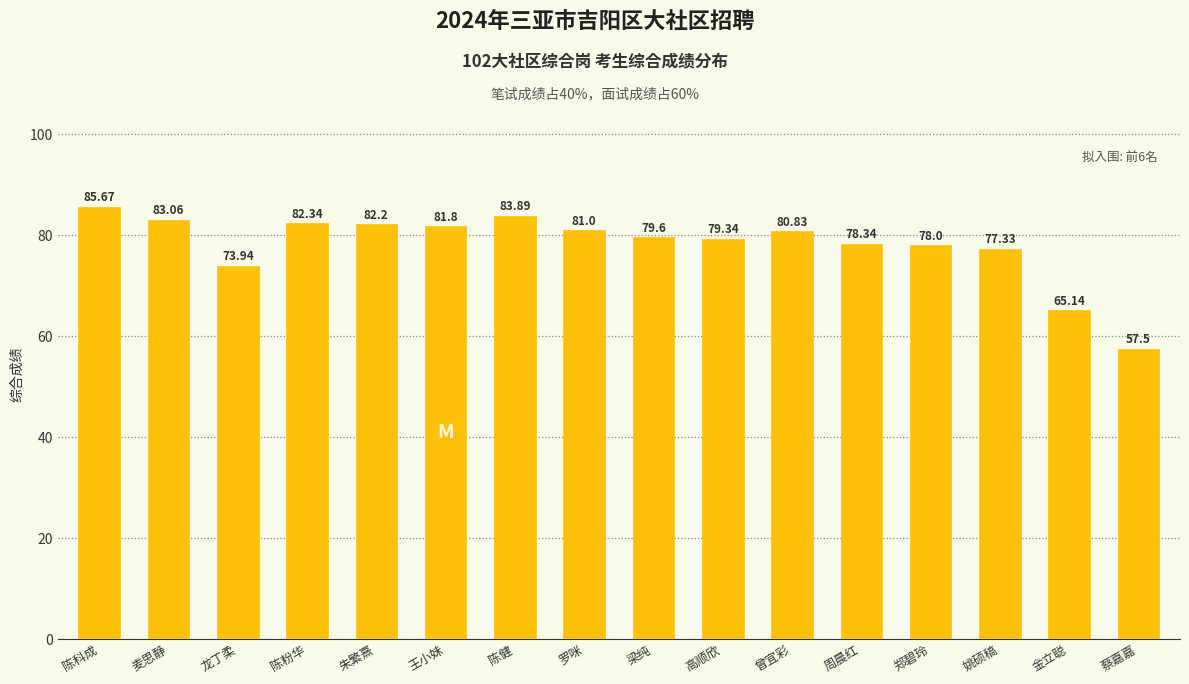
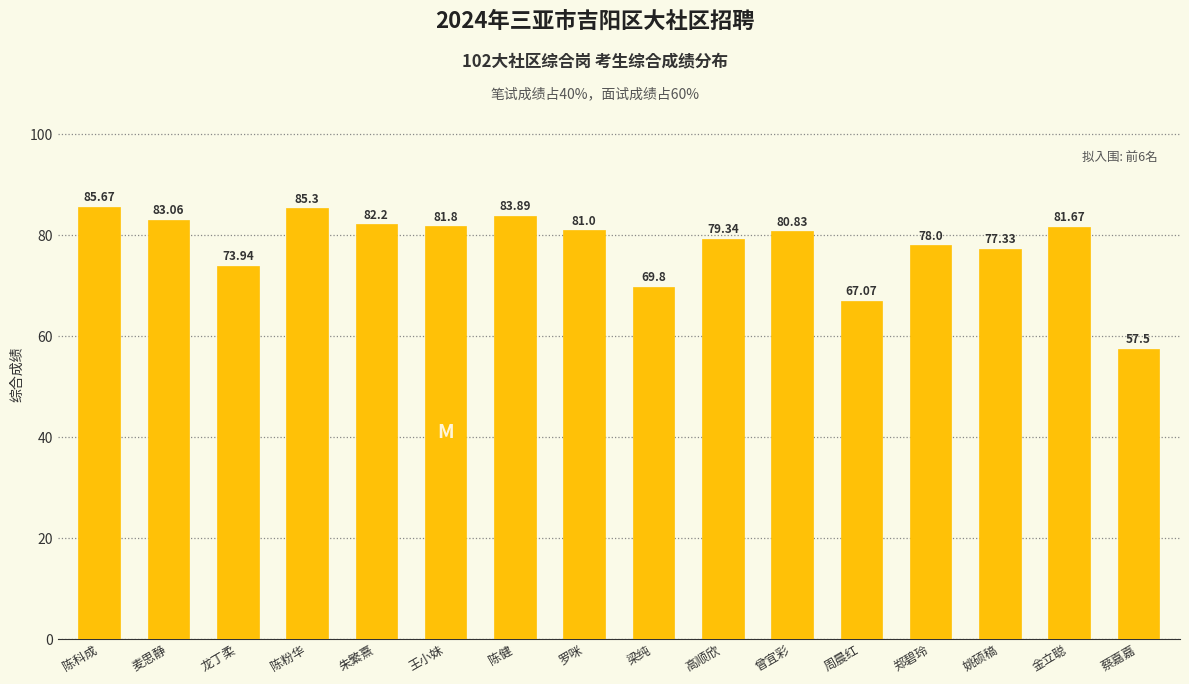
  {
    "陈科成": 85.67,
    "麦思静": 83.06,
    "龙丁柔": 73.94,
-   "陈粉华": 82.34,
+   "陈粉华": 85.3,
    "朱繁熹": 82.2,
    "王小妹": 81.8,
    "陈健": 83.89,
    "罗咪": 81.0,
-   "梁纯": 79.6,
+   "梁纯": 69.8,
    "高顺欣": 79.34,
    "曾宜彩": 80.83,
-   "周晨红": 78.34,
+   "周晨红": 67.07,
    "郑碧玲": 78.0,
    "姚硕稿": 77.33,
-   "金立聪": 65.14,
+   "金立聪": 81.67,
    "蔡嘉嘉": 57.5
  }
